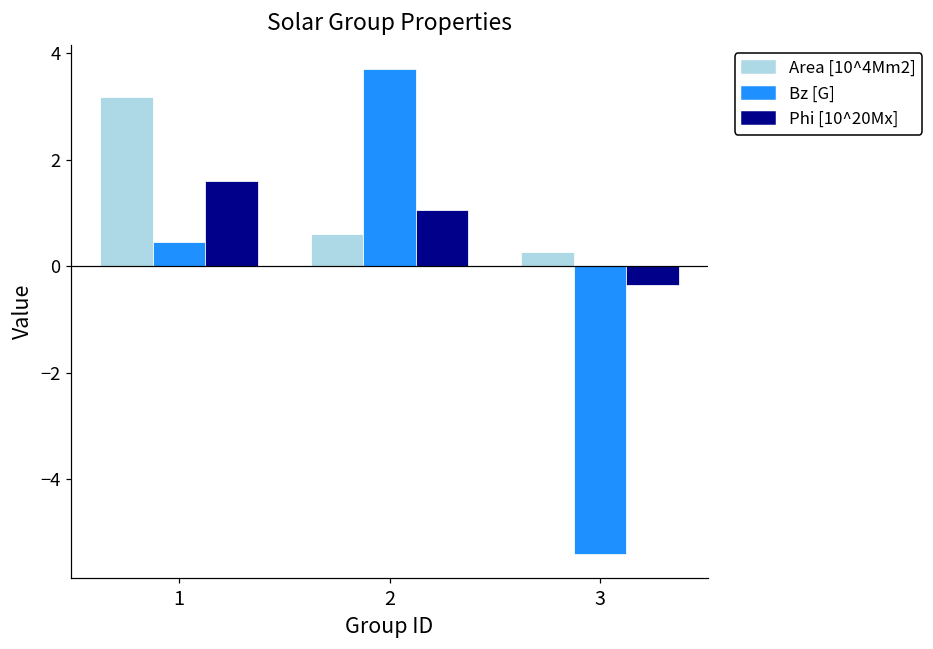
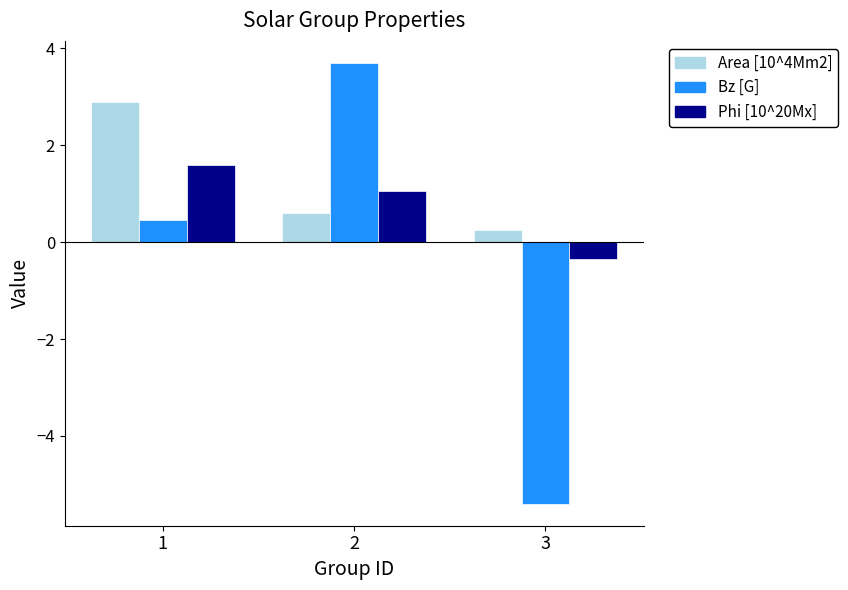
  {
    "Area [10^4Mm2]": {
-     "1": 3.2,
+     "1": 2.9,
      "2": 0.6,
      "3": 0.3
    },
    "Bz [G]": {
      "1": 0.5,
      "2": 3.7,
      "3": -5.4
    },
    "Phi [10^20Mx]": {
      "1": 1.6,
      "2": 1.1,
      "3": -0.4
    }
  }
